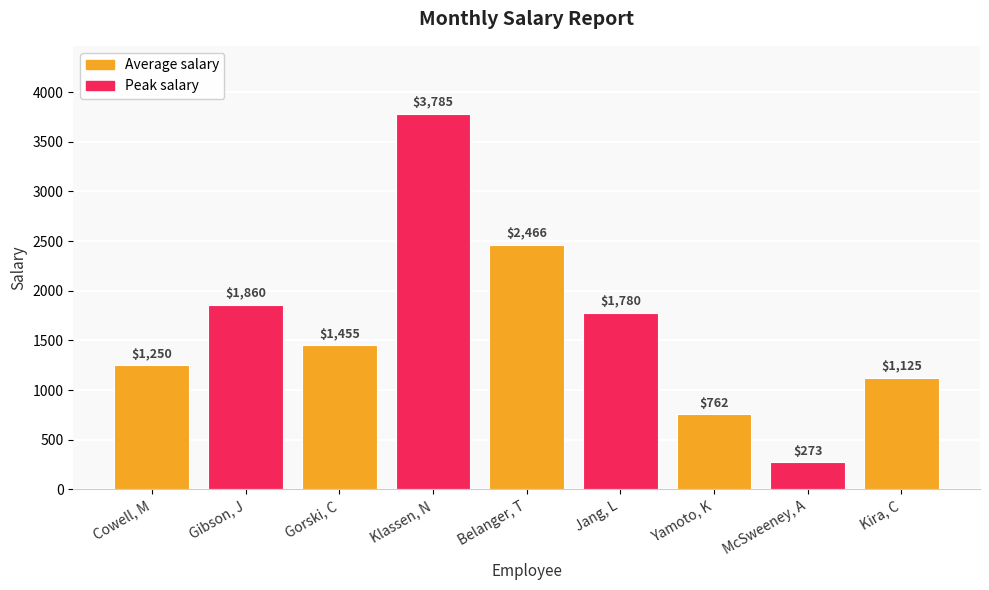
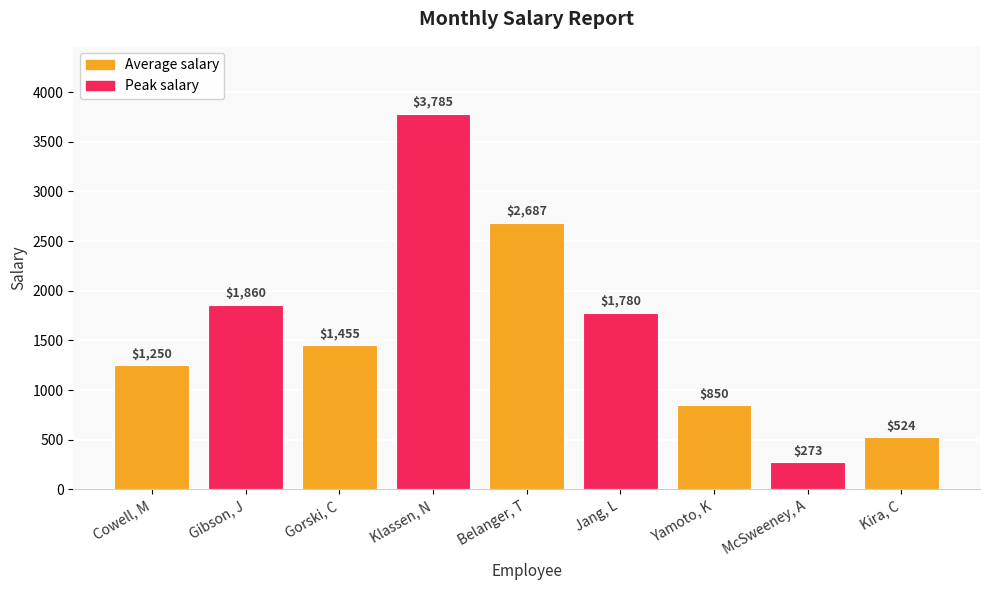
  {
    "Cowell, M": "$1,250",
    "Gibson, J": "$1,860",
    "Gorski, C": "$1,455",
    "Klassen, N": "$3,785",
-   "Belanger, T": "$2,466",
+   "Belanger, T": "$2,687",
    "Jang, L": "$1,780",
-   "Yamoto, K": "$762",
+   "Yamoto, K": "$850",
    "McSweeney, A": "$273",
-   "Kira, C": "$1,125"
+   "Kira, C": "$524"
  }
